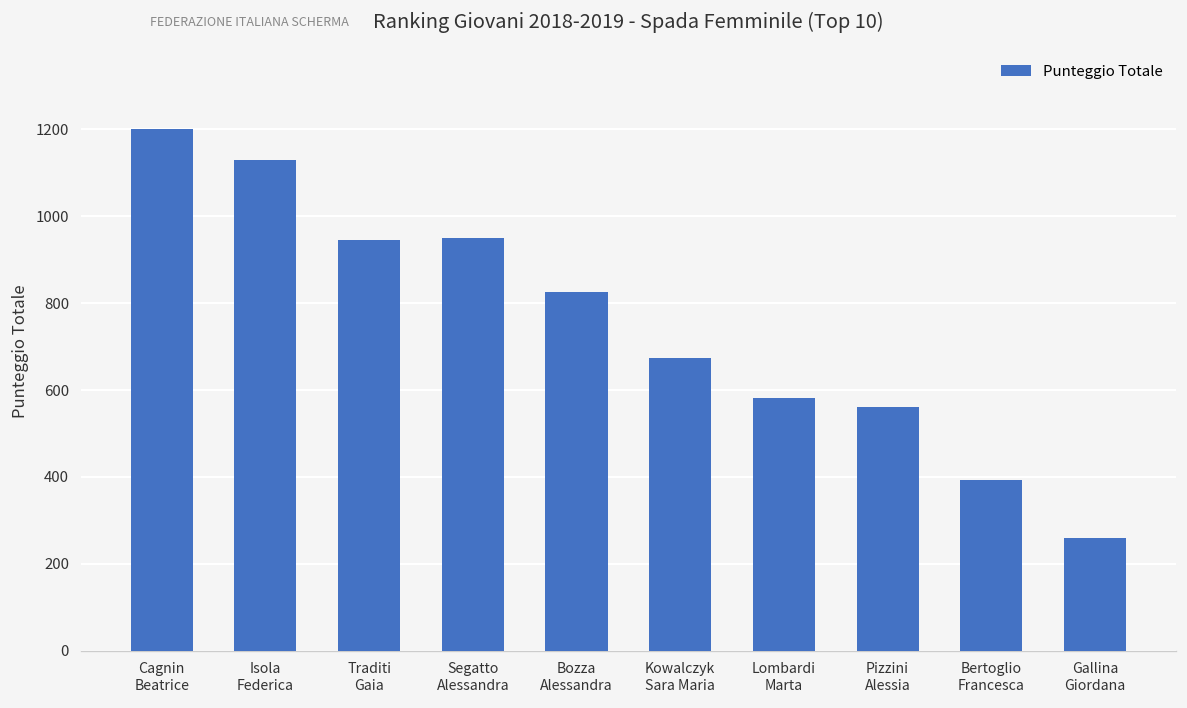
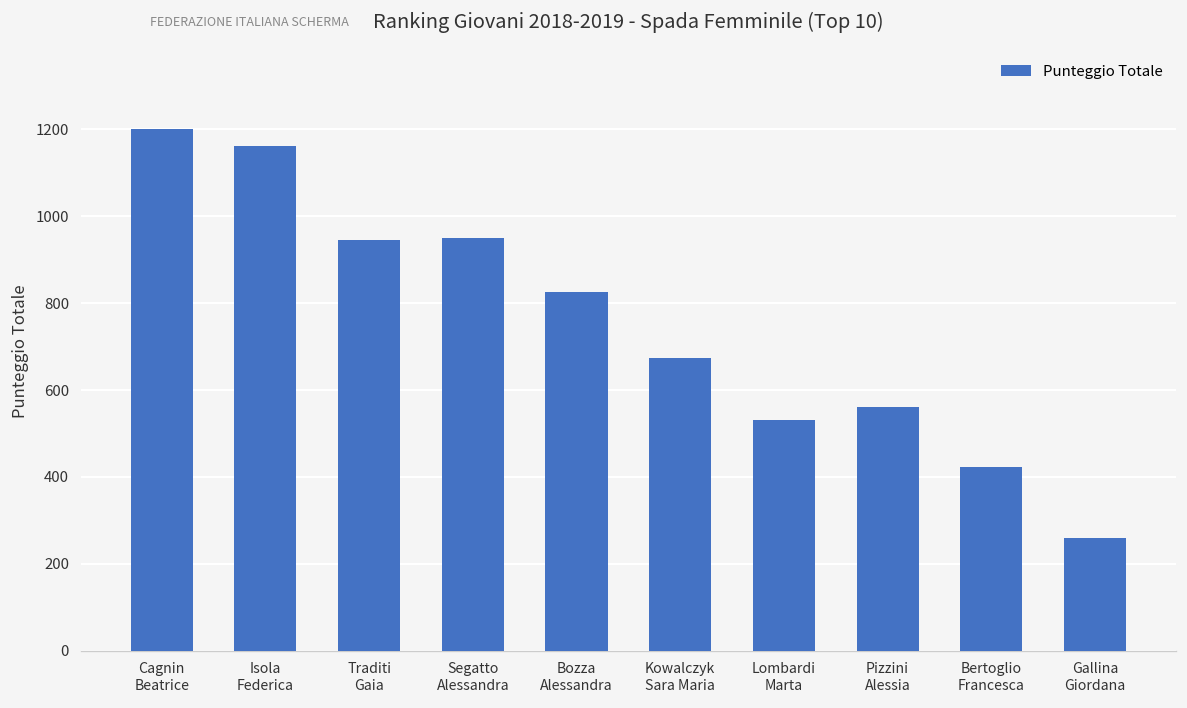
  {
    "Cagnin Beatrice": 1200,
-   "Isola Federica": 1130,
+   "Isola Federica": 1160,
    "Traditi Gaia": 940,
    "Segatto Alessandra": 950,
    "Bozza Alessandra": 830,
    "Kowalczyk Sara Maria": 670,
-   "Lombardi Marta": 580,
+   "Lombardi Marta": 530,
    "Pizzini Alessia": 560,
-   "Bertoglio Francesca": 390,
+   "Bertoglio Francesca": 420,
    "Gallina Giordana": 260
  }
